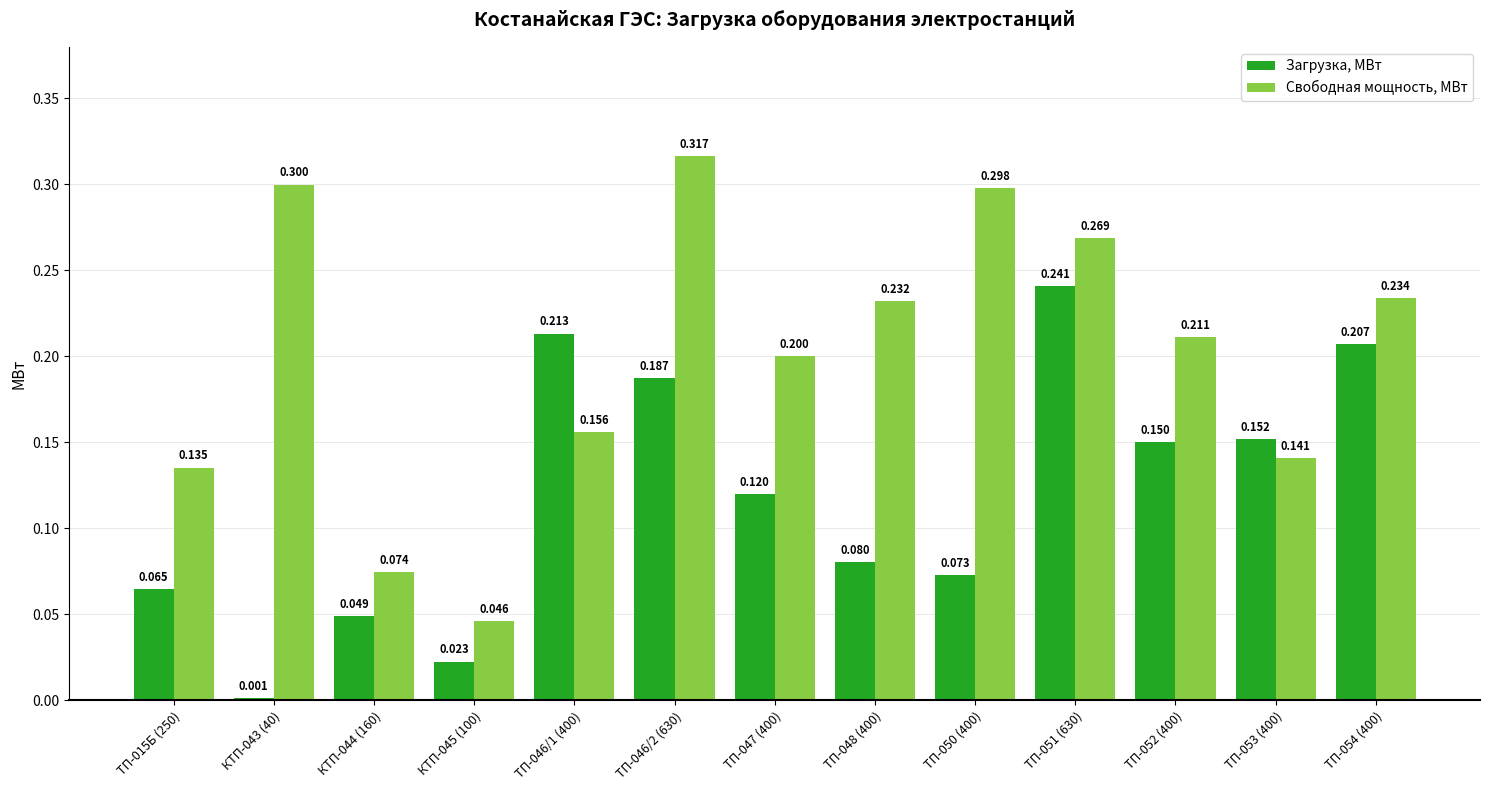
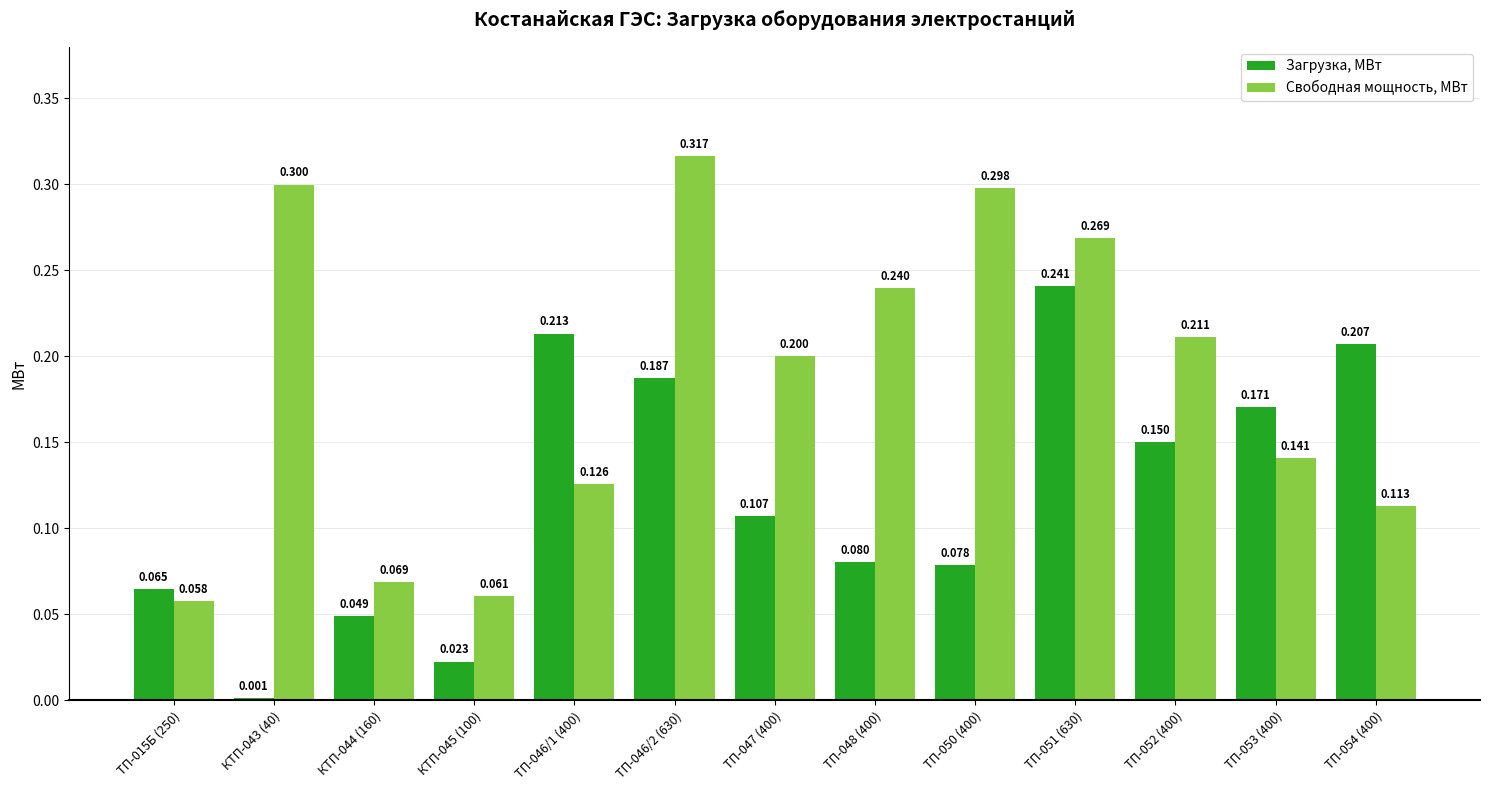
  {
    "Загрузка, МВт": {
      "ТП-015Б (250)": 0.065,
      "КТП-043 (40)": 0.001,
      "КТП-044 (160)": 0.049,
      "КТП-045 (100)": 0.023,
      "ТП-046/1 (400)": 0.213,
      "ТП-046/2 (630)": 0.187,
-     "ТП-047 (400)": 0.120,
+     "ТП-047 (400)": 0.107,
      "ТП-048 (400)": 0.080,
-     "ТП-050 (400)": 0.073,
+     "ТП-050 (400)": 0.078,
      "ТП-051 (630)": 0.241,
      "ТП-052 (400)": 0.150,
-     "ТП-053 (400)": 0.152,
+     "ТП-053 (400)": 0.171,
      "ТП-054 (400)": 0.207
    },
    "Свободная мощность, МВт": {
-     "ТП-015Б (250)": 0.135,
+     "ТП-015Б (250)": 0.058,
      "КТП-043 (40)": 0.300,
-     "КТП-044 (160)": 0.074,
-     "КТП-045 (100)": 0.046,
-     "ТП-046/1 (400)": 0.156,
+     "КТП-044 (160)": 0.069,
+     "КТП-045 (100)": 0.061,
+     "ТП-046/1 (400)": 0.126,
      "ТП-046/2 (630)": 0.317,
      "ТП-047 (400)": 0.200,
-     "ТП-048 (400)": 0.232,
+     "ТП-048 (400)": 0.240,
      "ТП-050 (400)": 0.298,
      "ТП-051 (630)": 0.269,
      "ТП-052 (400)": 0.211,
      "ТП-053 (400)": 0.141,
-     "ТП-054 (400)": 0.234
+     "ТП-054 (400)": 0.113
    }
  }
